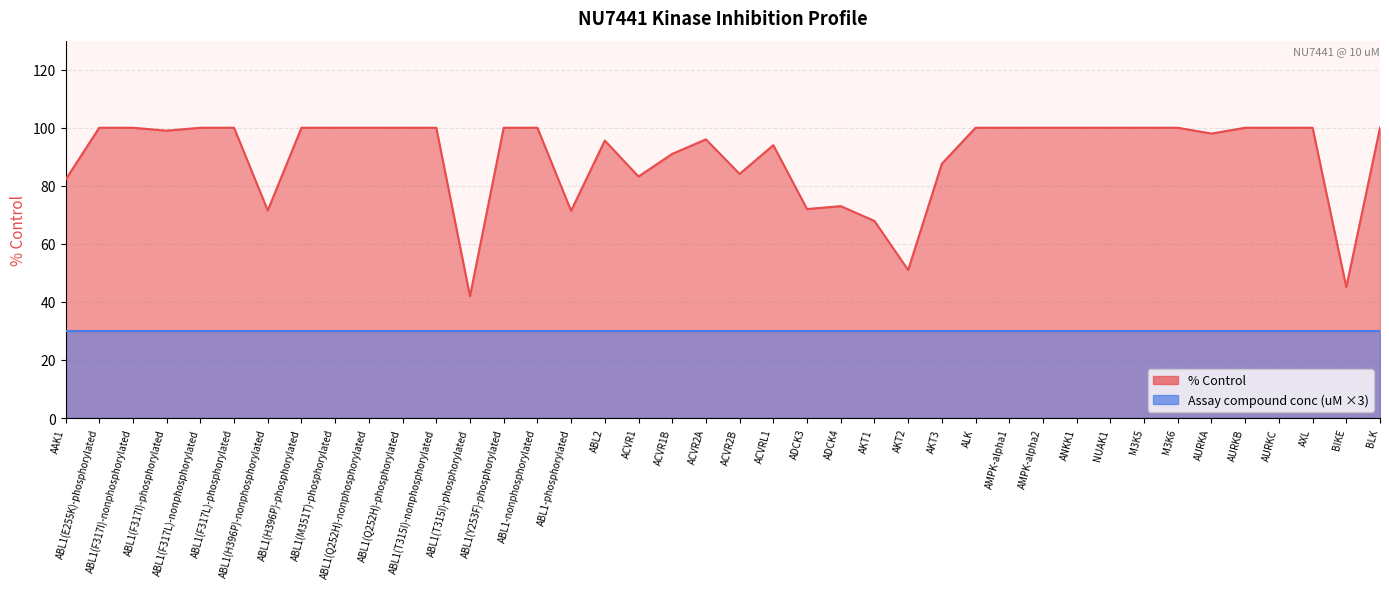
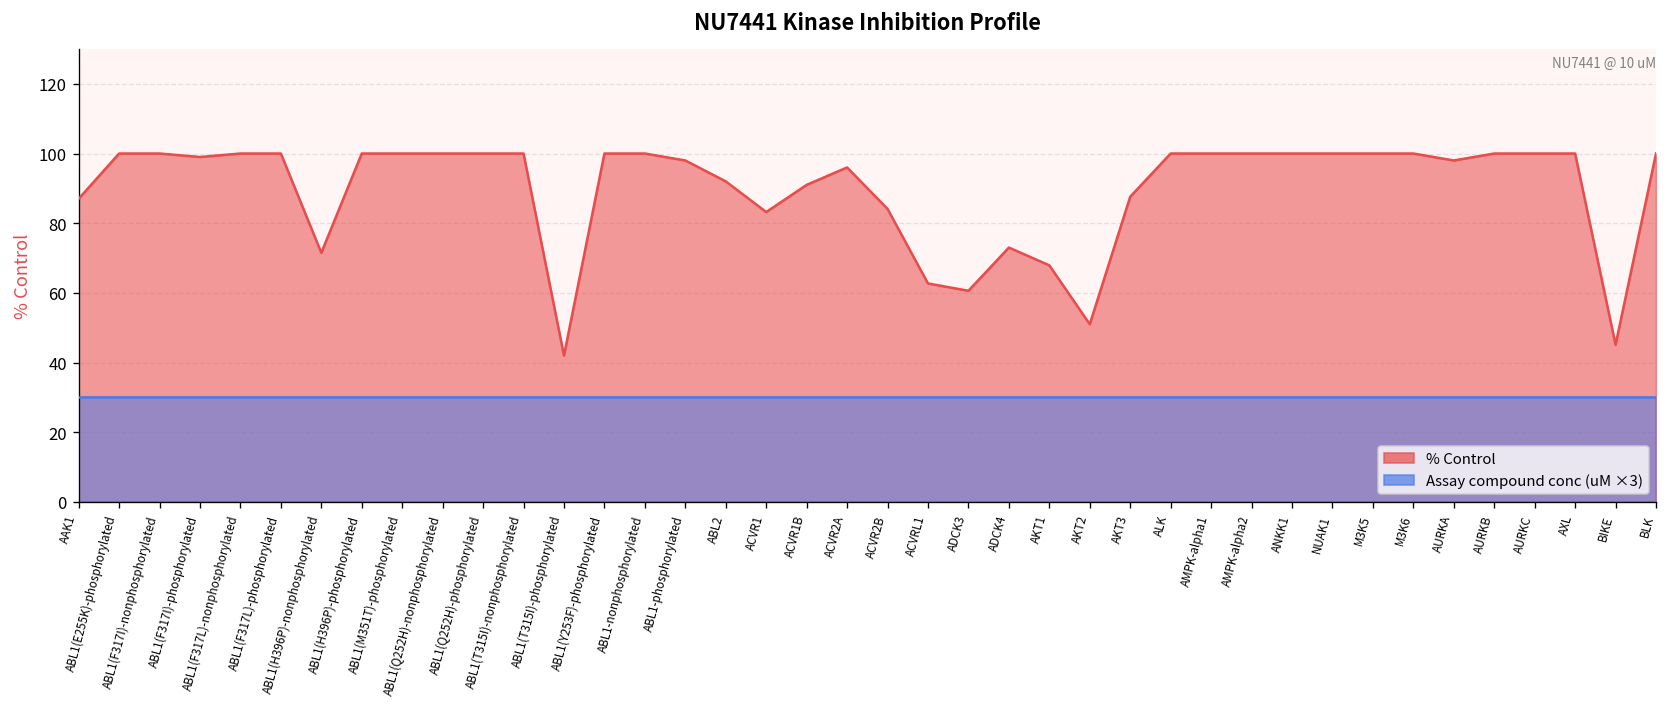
  {
    "% Control": {
-     "AAK1": 82,
+     "AAK1": 87,
      "ABL1(E255K)-phosphorylated": 100,
      "ABL1(F317I)-nonphosphorylated": 100,
      "ABL1(F317I)-phosphorylated": 99,
      "ABL1(F317L)-nonphosphorylated": 100,
      "ABL1(F317L)-phosphorylated": 100,
      "ABL1(H396P)-nonphosphorylated": 72,
      "ABL1(H396P)-phosphorylated": 100,
      "ABL1(M351T)-phosphorylated": 100,
      "ABL1(Q252H)-nonphosphorylated": 100,
      "ABL1(Q252H)-phosphorylated": 100,
      "ABL1(T315I)-nonphosphorylated": 100,
      "ABL1(T315I)-phosphorylated": 42,
      "ABL1(Y253F)-phosphorylated": 100,
      "ABL1-nonphosphorylated": 100,
-     "ABL1-phosphorylated": 71,
-     "ABL2": 96,
+     "ABL1-phosphorylated": 98,
+     "ABL2": 92,
      "ACVR1": 83,
      "ACVR1B": 91,
      "ACVR2A": 96,
      "ACVR2B": 84,
-     "ACVRL1": 94,
-     "ADCK3": 72,
+     "ACVRL1": 63,
+     "ADCK3": 61,
      "ADCK4": 73,
      "AKT1": 68,
      "AKT2": 51,
      "AKT3": 88,
      "ALK": 100,
      "AMPK-alpha1": 100,
      "AMPK-alpha2": 100,
      "ANKK1": 100,
      "NUAK1": 100,
      "M3K5": 100,
      "M3K6": 100,
      "AURKA": 98,
      "AURKB": 100,
      "AURKC": 100,
      "AXL": 100,
      "BIKE": 45,
      "BLK": 100
    },
    "Assay compound conc (uM ×3)": {
      "AAK1": 30,
      "ABL1(E255K)-phosphorylated": 30,
      "ABL1(F317I)-nonphosphorylated": 30,
      "ABL1(F317I)-phosphorylated": 30,
      "ABL1(F317L)-nonphosphorylated": 30,
      "ABL1(F317L)-phosphorylated": 30,
      "ABL1(H396P)-nonphosphorylated": 30,
      "ABL1(H396P)-phosphorylated": 30,
      "ABL1(M351T)-phosphorylated": 30,
      "ABL1(Q252H)-nonphosphorylated": 30,
      "ABL1(Q252H)-phosphorylated": 30,
      "ABL1(T315I)-nonphosphorylated": 30,
      "ABL1(T315I)-phosphorylated": 30,
      "ABL1(Y253F)-phosphorylated": 30,
      "ABL1-nonphosphorylated": 30,
      "ABL1-phosphorylated": 30,
      "ABL2": 30,
      "ACVR1": 30,
      "ACVR1B": 30,
      "ACVR2A": 30,
      "ACVR2B": 30,
      "ACVRL1": 30,
      "ADCK3": 30,
      "ADCK4": 30,
      "AKT1": 30,
      "AKT2": 30,
      "AKT3": 30,
      "ALK": 30,
      "AMPK-alpha1": 30,
      "AMPK-alpha2": 30,
      "ANKK1": 30,
      "NUAK1": 30,
      "M3K5": 30,
      "M3K6": 30,
      "AURKA": 30,
      "AURKB": 30,
      "AURKC": 30,
      "AXL": 30,
      "BIKE": 30,
      "BLK": 30
    }
  }
